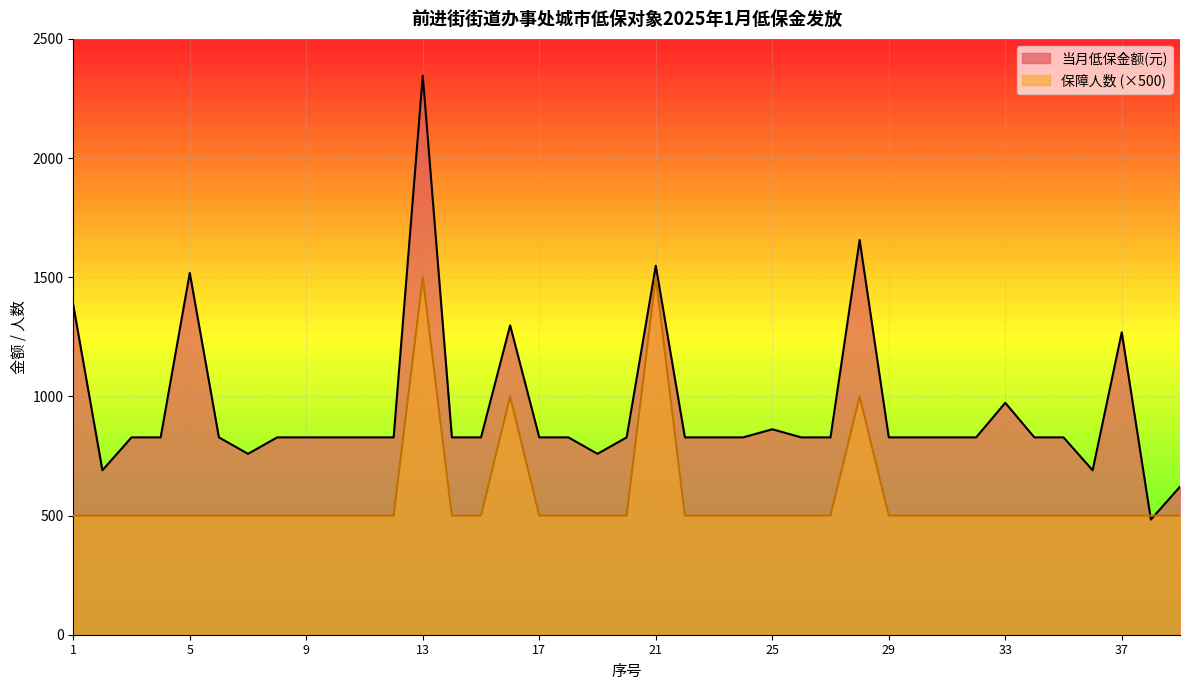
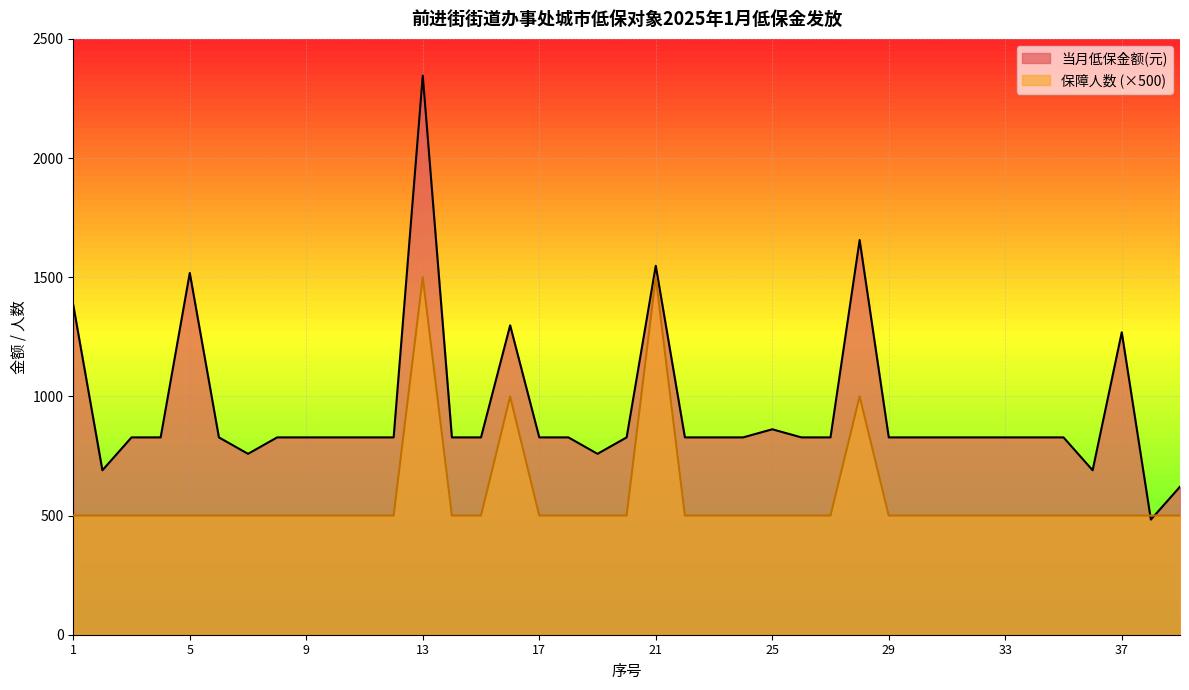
  {
    "当月低保金额(元)": {
      "1": 1380,
      "5": 1520,
      "9": 830,
      "13": 2350,
      "17": 830,
      "21": 1550,
      "25": 860,
      "29": 830,
-     "33": 970,
+     "33": 830,
      "37": 1270
    },
    "保障人数 (×500)": {
      "1": 500,
      "5": 500,
      "9": 500,
      "13": 1500,
      "17": 500,
      "21": 1500,
      "25": 500,
      "29": 500,
      "33": 500,
      "37": 500
    }
  }
